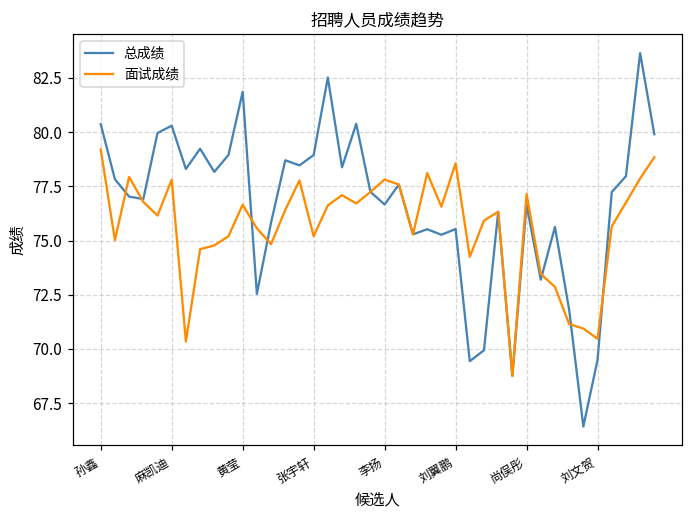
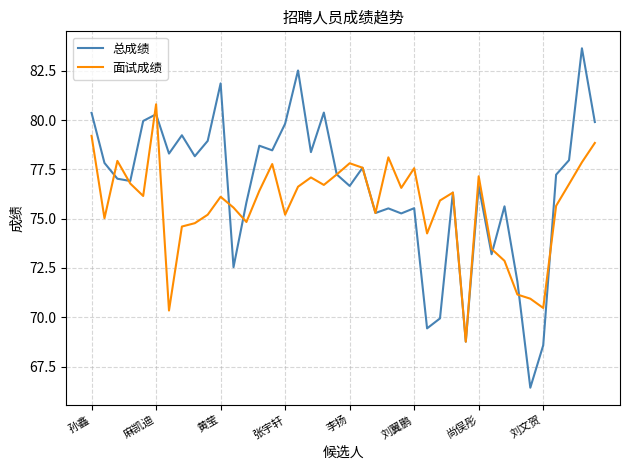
  {
    "总成绩": {
      "孙鑫": 80.4,
      "麻凯迪": 80.3,
      "黄莹": 81.9,
-     "张宇轩": 78.9,
+     "张宇轩": 79.8,
      "李扬": 76.7,
      "刘翼鹏": 75.5,
      "尚俣彤": 76.7,
-     "刘文贺": 69.5
+     "刘文贺": 68.6
    },
    "面试成绩": {
      "孙鑫": 79.2,
-     "麻凯迪": 77.8,
-     "黄莹": 76.7,
+     "麻凯迪": 80.8,
+     "黄莹": 76.1,
      "张宇轩": 75.2,
      "李扬": 77.8,
-     "刘翼鹏": 78.6,
+     "刘翼鹏": 77.6,
      "尚俣彤": 77.2,
      "刘文贺": 70.5
    }
  }
